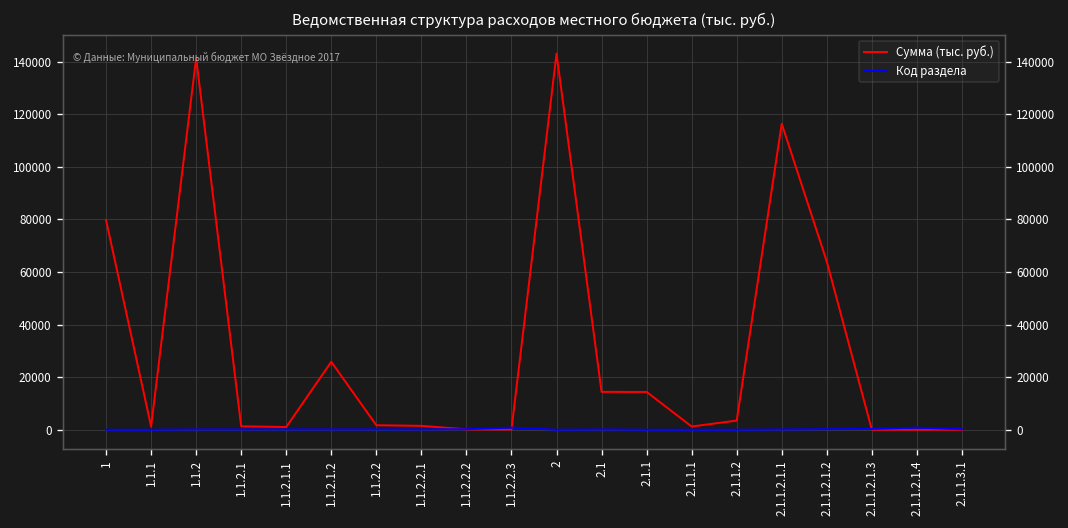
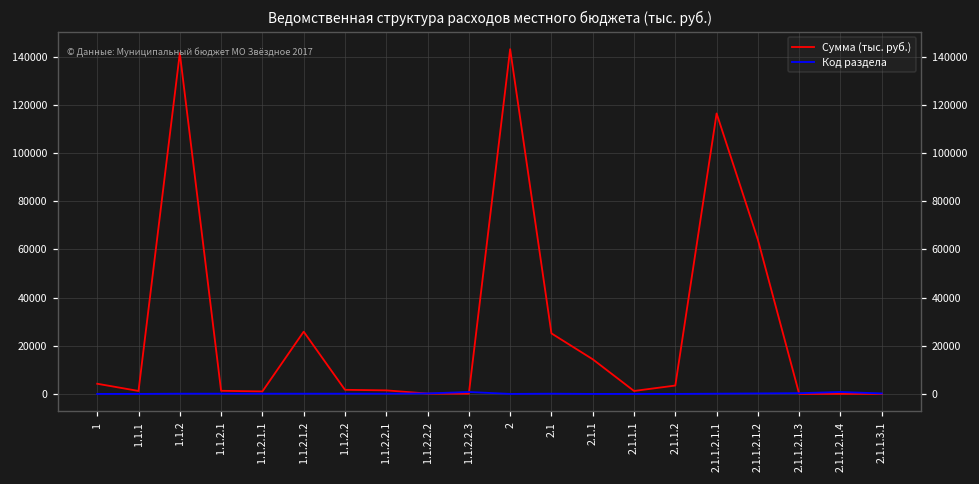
  {
    "Сумма (тыс. руб.)": {
-     "1": 80000,
+     "1": 4000,
      "1.1.1": 1000,
      "1.1.2.1": 1000,
      "1.1.2.1.2": 26000,
      "1.1.2.2": 2000,
      "1.1.2.2.1": 1000,
      "2": 143000,
-     "2.1": 14000,
+     "2.1": 25000,
      "2.1.1": 14000,
      "2.1.1.1": 1000,
      "2.1.1.2": 3000,
      "2.1.1.2.1.1": 116000,
      "2.1.1.2.1.2": 64000
    },
    "Код раздела": {
      "1": 0,
      "1.1.1": 0,
      "1.1.2": 0,
      "1.1.2.1": 0,
      "1.1.2.1.2": 0,
      "1.1.2.2": 0,
      "1.1.2.2.1": 0,
      "2": 0,
      "2.1": 0,
      "2.1.1": 0,
      "2.1.1.1": 0,
      "2.1.1.2": 0,
      "2.1.1.2.1.1": 0,
      "2.1.1.2.1.2": 0
    }
  }
